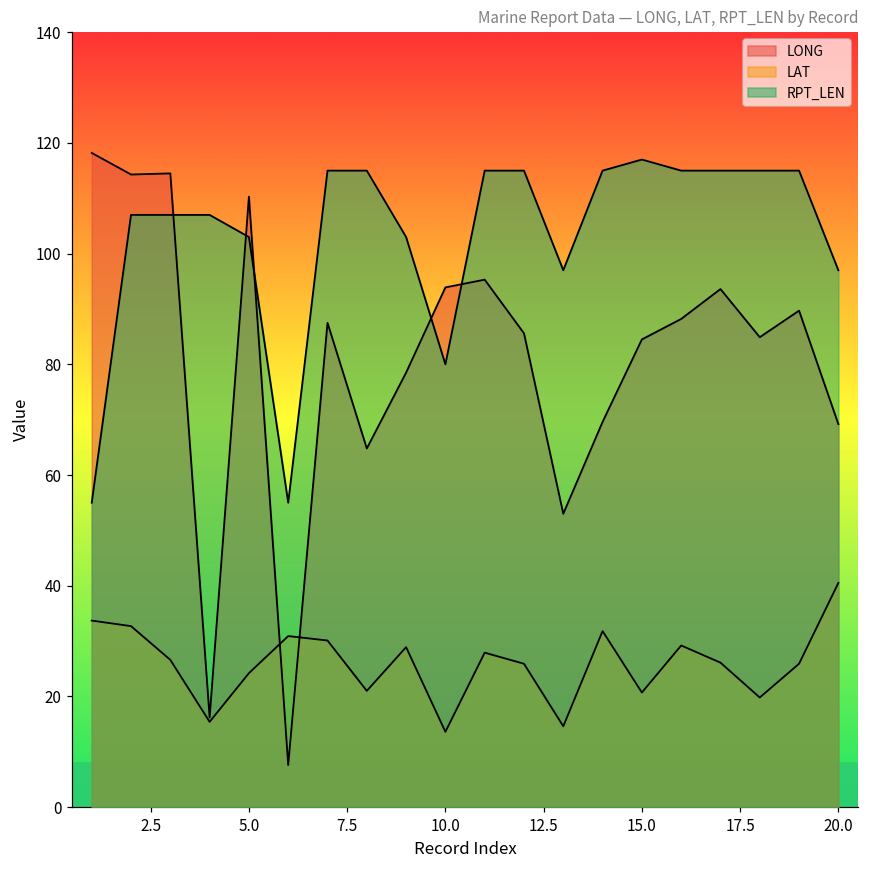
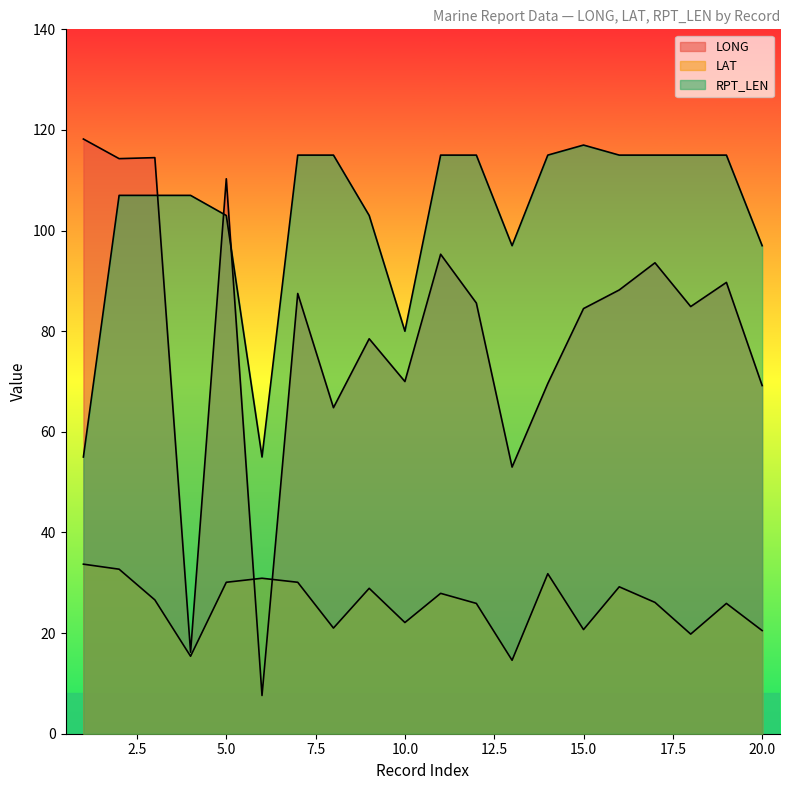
  {
    "LONG": {
      "5.0": 110,
-     "10.0": 94,
+     "10.0": 70,
      "15.0": 85,
      "20.0": 69
    },
    "LAT": {
-     "5.0": 24,
-     "10.0": 14,
+     "5.0": 30,
+     "10.0": 22,
      "15.0": 21,
-     "20.0": 41
+     "20.0": 21
    },
    "RPT_LEN": {
      "5.0": 103,
      "10.0": 80,
      "15.0": 117,
      "20.0": 97
    }
  }
